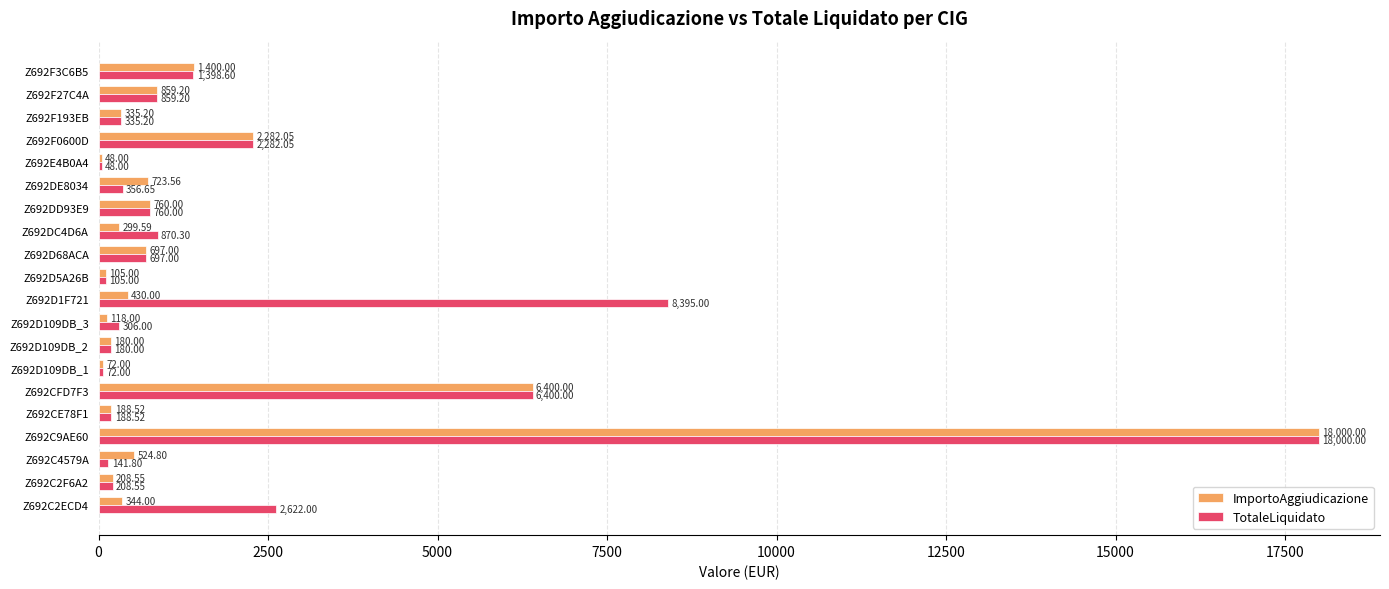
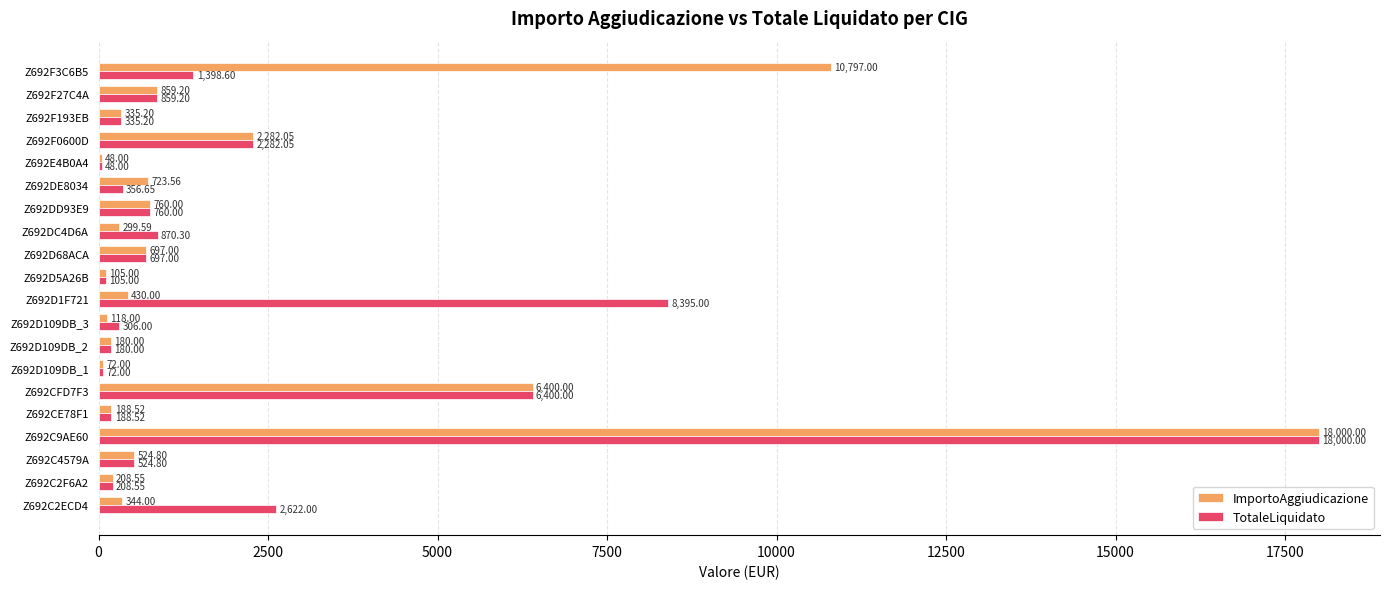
  {
    "ImportoAggiudicazione": {
-     "Z692F3C6B5": "1,400.00",
+     "Z692F3C6B5": "10,797.00",
      "Z692DE8034": "723.56",
      "Z692DC4D6A": "299.59",
      "Z692D1F721": "430.00",
      "Z692D109DB_3": "118.00",
      "Z692C2ECD4": "344.00"
    },
    "TotaleLiquidato": {
      "Z692F3C6B5": "1,398.60",
      "Z692DE8034": "356.65",
      "Z692DC4D6A": "870.30",
      "Z692D1F721": "8,395.00",
      "Z692D109DB_3": "306.00",
-     "Z692C4579A": "141.80",
+     "Z692C4579A": "524.80",
      "Z692C2ECD4": "2,622.00"
    }
  }
